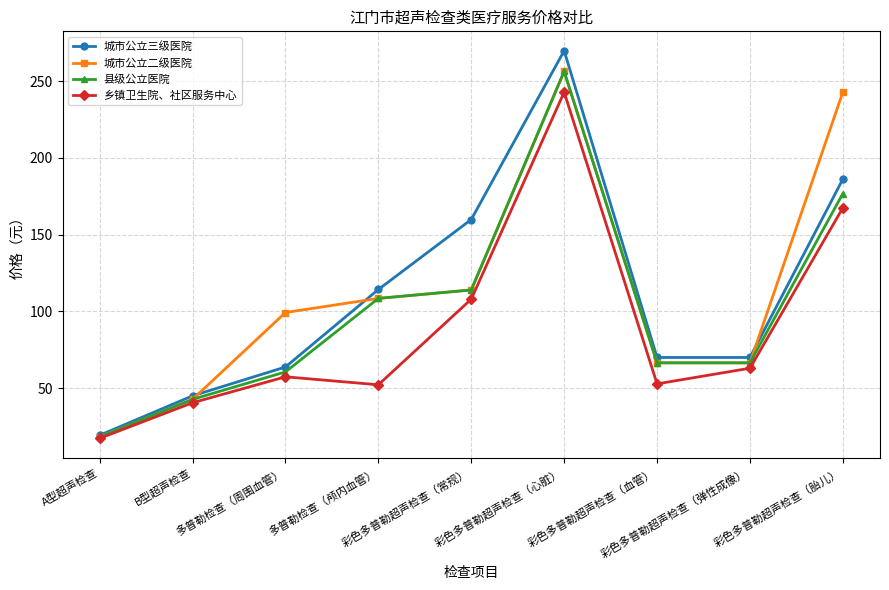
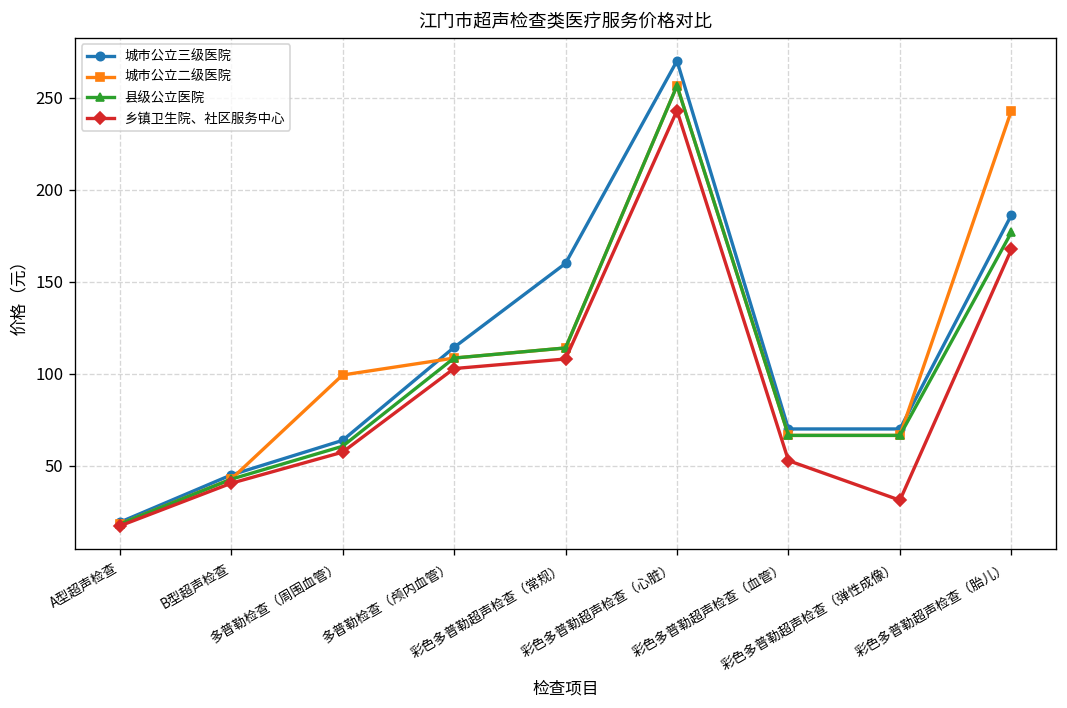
  {
    "城市公立三级医院": {
      "B型超声检查": 45,
      "多普勒检查（周围血管）": 64,
      "多普勒检查（颅内血管）": 114,
      "彩色多普勒超声检查（常规）": 160,
      "彩色多普勒超声检查（心脏）": 270,
      "彩色多普勒超声检查（血管）": 70,
      "彩色多普勒超声检查（弹性成像）": 70,
      "彩色多普勒超声检查（胎儿）": 186
    },
    "城市公立二级医院": {
      "多普勒检查（周围血管）": 99,
      "彩色多普勒超声检查（胎儿）": 243
    },
    "县级公立医院": {
      "多普勒检查（周围血管）": 61,
      "彩色多普勒超声检查（胎儿）": 177
    },
    "乡镇卫生院、社区服务中心": {
      "B型超声检查": 41,
      "多普勒检查（周围血管）": 57,
-     "多普勒检查（颅内血管）": 52,
+     "多普勒检查（颅内血管）": 103,
      "彩色多普勒超声检查（常规）": 108,
      "彩色多普勒超声检查（心脏）": 243,
      "彩色多普勒超声检查（血管）": 53,
-     "彩色多普勒超声检查（弹性成像）": 63,
+     "彩色多普勒超声检查（弹性成像）": 31,
      "彩色多普勒超声检查（胎儿）": 168
    }
  }
